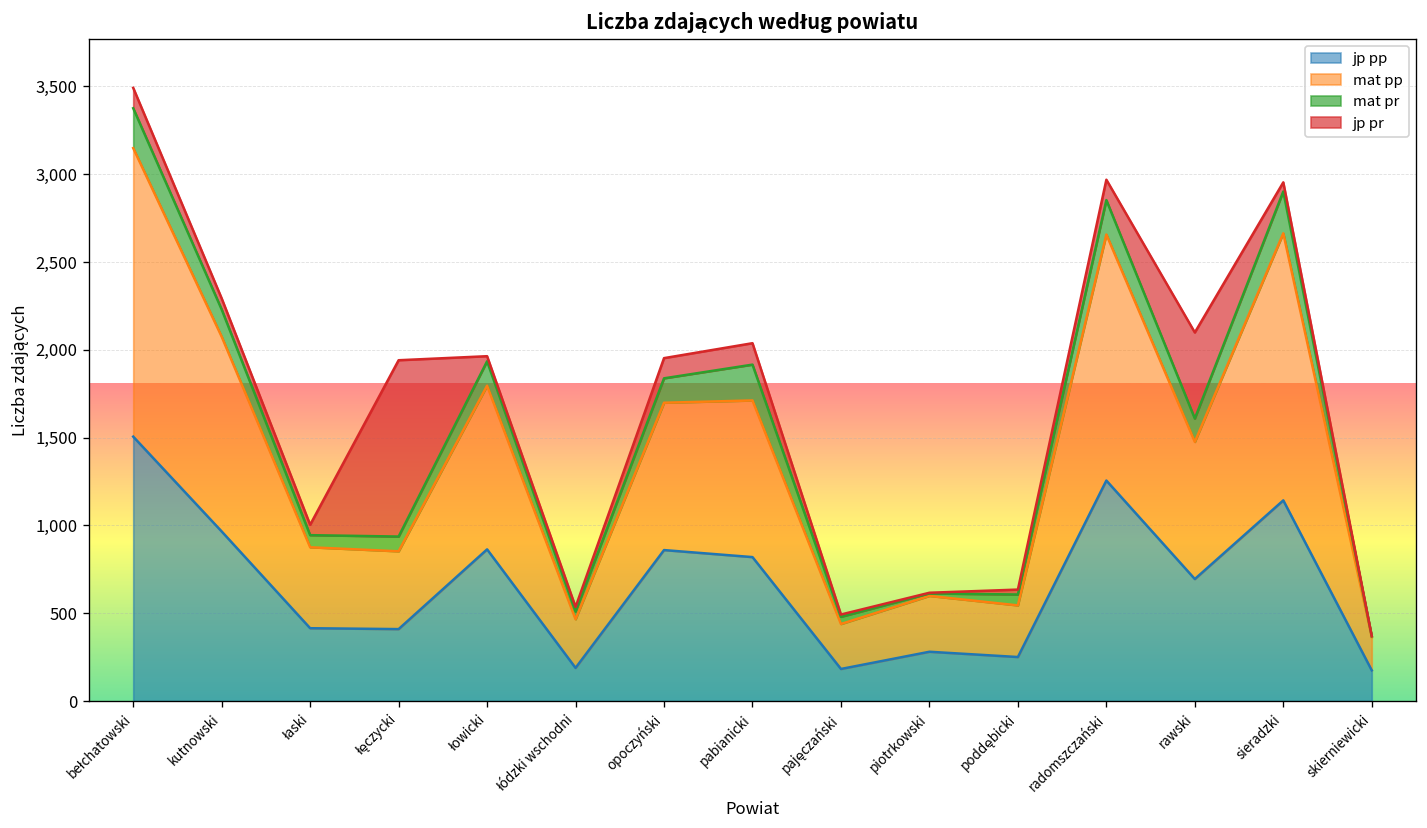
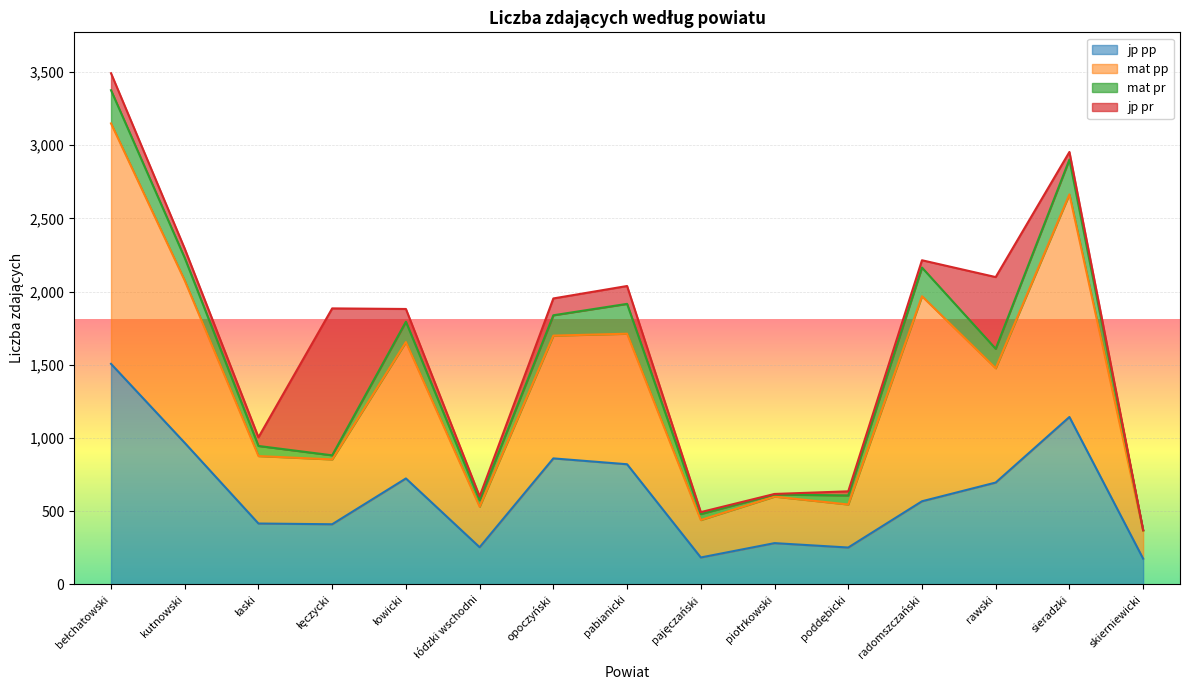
  {
    "jp pp": {
      "bełchatowski": "1,510",
      "kutnowski": "970",
      "łaski": "420",
      "łęczycki": "410",
-     "łowicki": "860",
-     "łódzki wschodni": "190",
+     "łowicki": "720",
+     "łódzki wschodni": "250",
      "opoczyński": "860",
      "pabianicki": "820",
      "pajęczański": "180",
      "piotrkowski": "280",
      "poddębicki": "250",
-     "radomszczański": "1,260",
+     "radomszczański": "570",
      "rawski": "700",
      "sieradzki": "1,140",
      "skierniewicki": "180"
    },
    "mat pp": {
      "bełchatowski": "1,640",
      "kutnowski": "1,110",
      "łaski": "460",
      "łęczycki": "440",
      "łowicki": "930",
      "łódzki wschodni": "280",
      "opoczyński": "840",
      "pabianicki": "890",
      "pajęczański": "260",
      "poddębicki": "290",
      "radomszczański": "1,400",
      "rawski": "780",
      "sieradzki": "1,520"
    },
    "mat pr": {
      "bełchatowski": "230",
      "kutnowski": "160",
      "łaski": "70",
-     "łęczycki": "80",
+     "łęczycki": "30",
      "łowicki": "140",
      "łódzki wschodni": "40",
      "opoczyński": "140",
      "pabianicki": "200",
      "poddębicki": "60",
      "radomszczański": "200",
      "rawski": "130",
      "sieradzki": "240"
    },
    "jp pr": {
      "bełchatowski": "120",
      "kutnowski": "60",
      "łaski": "60",
      "łęczycki": "1,000",
-     "łowicki": "30",
+     "łowicki": "90",
      "łódzki wschodni": "30",
      "opoczyński": "120",
      "pabianicki": "120",
      "poddębicki": "30",
-     "radomszczański": "120",
+     "radomszczański": "50",
      "rawski": "490",
      "sieradzki": "50"
    }
  }
